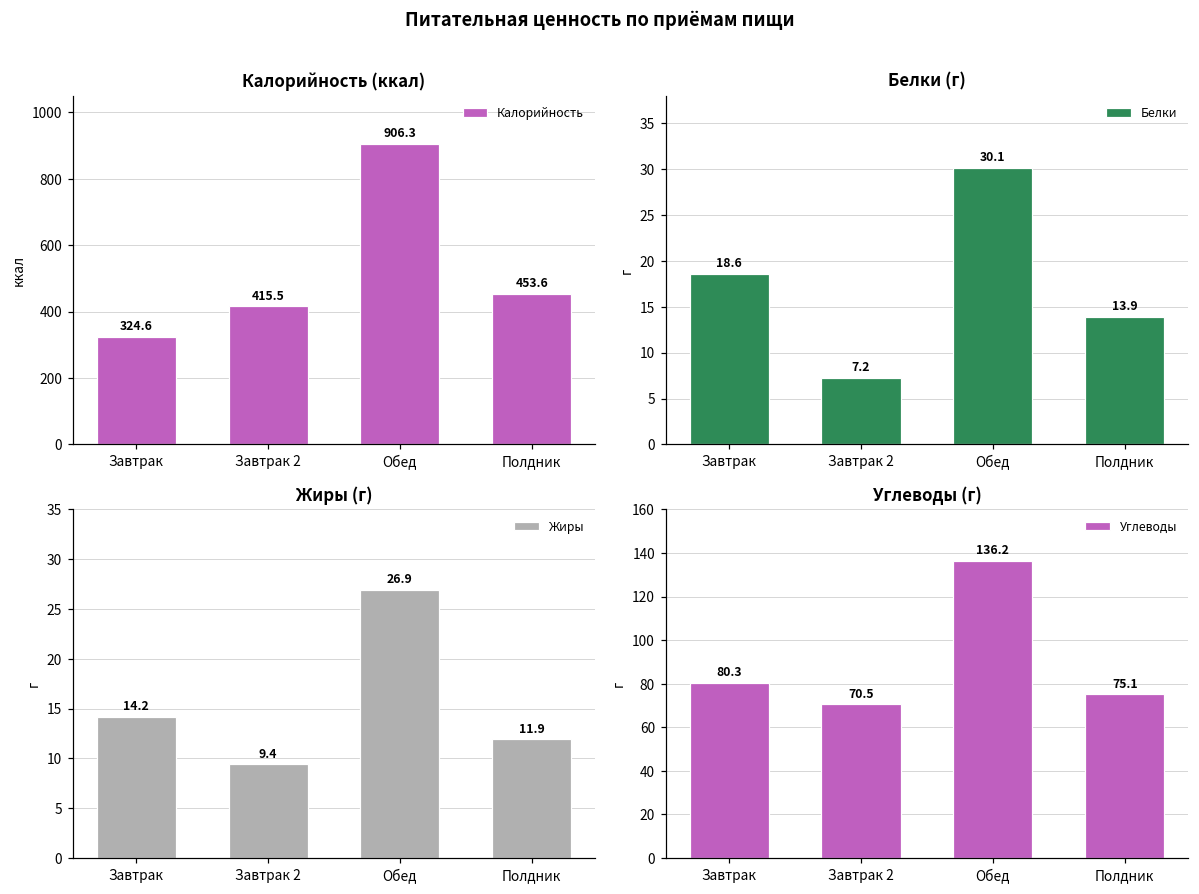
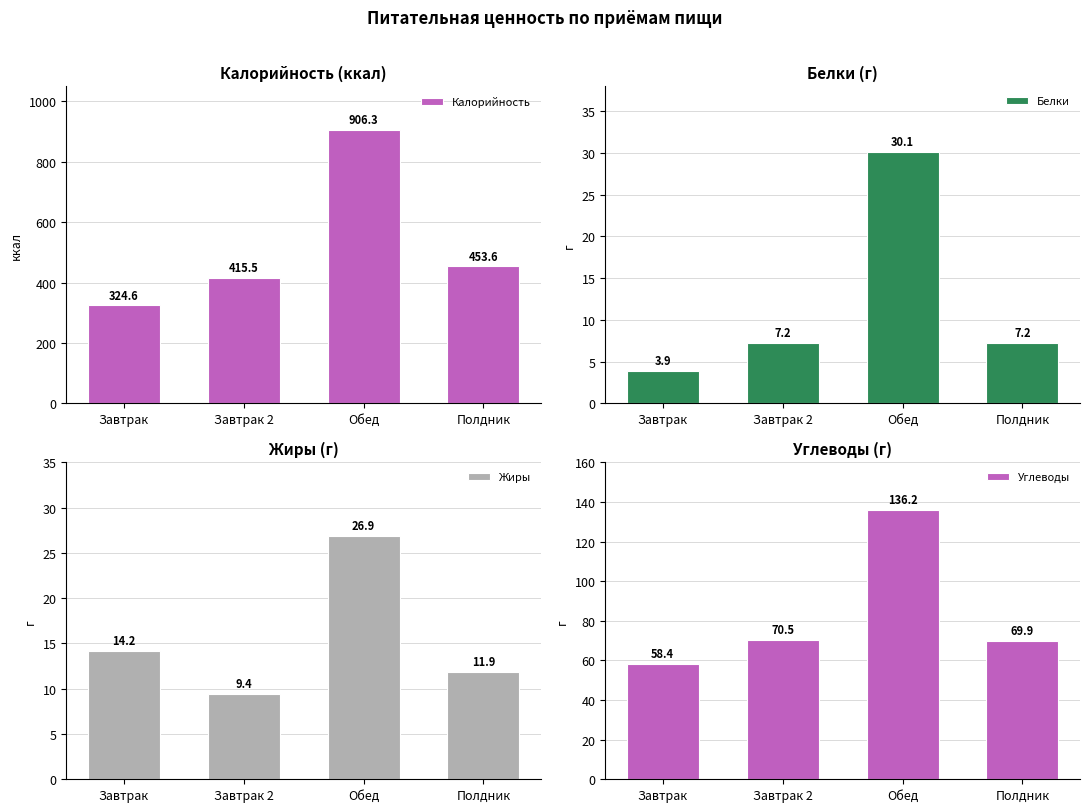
  {
    "Калорийность (ккал)": {
      "Завтрак": 324.6,
      "Завтрак 2": 415.5,
      "Обед": 906.3,
      "Полдник": 453.6
    },
    "Белки (г)": {
-     "Завтрак": 18.6,
+     "Завтрак": 3.9,
      "Завтрак 2": 7.2,
      "Обед": 30.1,
-     "Полдник": 13.9
+     "Полдник": 7.2
    },
    "Жиры (г)": {
      "Завтрак": 14.2,
      "Завтрак 2": 9.4,
      "Обед": 26.9,
      "Полдник": 11.9
    },
    "Углеводы (г)": {
-     "Завтрак": 80.3,
+     "Завтрак": 58.4,
      "Завтрак 2": 70.5,
      "Обед": 136.2,
-     "Полдник": 75.1
+     "Полдник": 69.9
    }
  }
